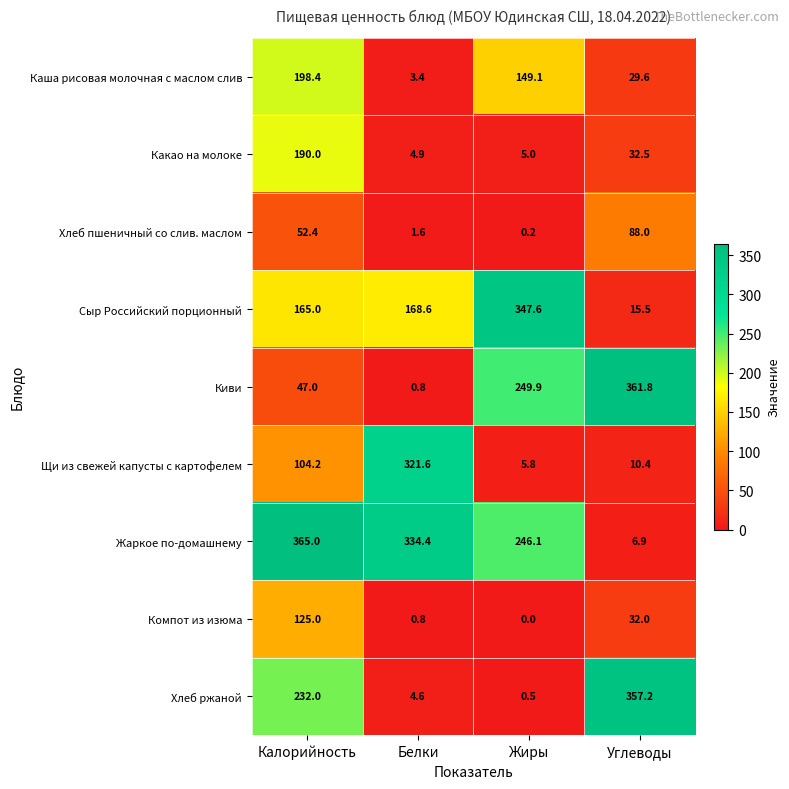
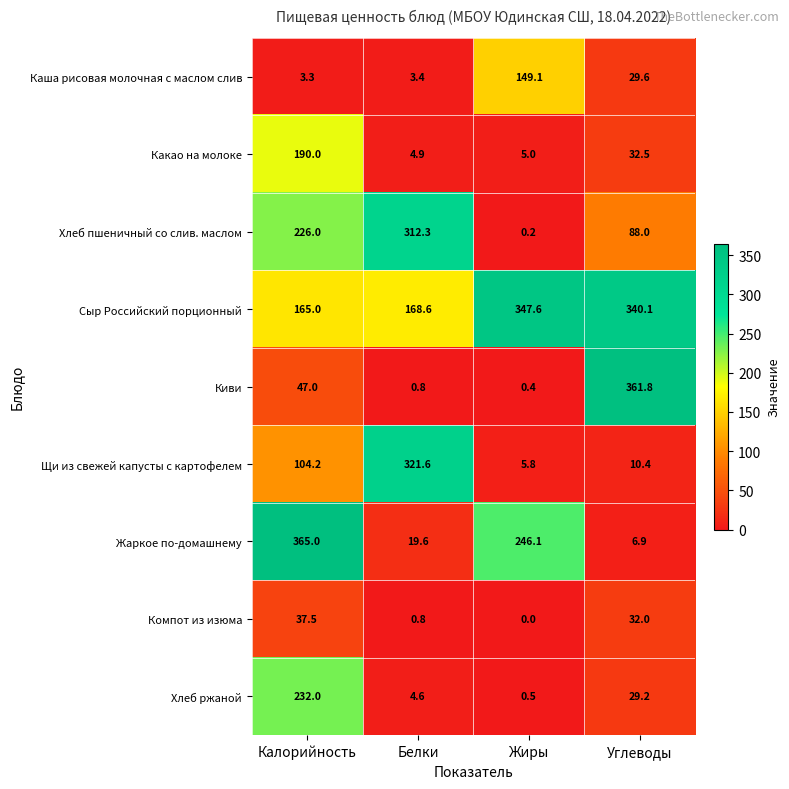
  {
    "Каша рисовая молочная с маслом слив": {
-     "Калорийность": 198.4,
+     "Калорийность": 3.3,
      "Белки": 3.4,
      "Жиры": 149.1,
      "Углеводы": 29.6
    },
    "Какао на молоке": {
      "Калорийность": 190.0,
      "Белки": 4.9,
      "Жиры": 5.0,
      "Углеводы": 32.5
    },
    "Хлеб пшеничный со слив. маслом": {
-     "Калорийность": 52.4,
-     "Белки": 1.6,
+     "Калорийность": 226.0,
+     "Белки": 312.3,
      "Жиры": 0.2,
      "Углеводы": 88.0
    },
    "Сыр Российский порционный": {
      "Калорийность": 165.0,
      "Белки": 168.6,
      "Жиры": 347.6,
-     "Углеводы": 15.5
+     "Углеводы": 340.1
    },
    "Киви": {
      "Калорийность": 47.0,
      "Белки": 0.8,
-     "Жиры": 249.9,
+     "Жиры": 0.4,
      "Углеводы": 361.8
    },
    "Щи из свежей капусты с картофелем": {
      "Калорийность": 104.2,
      "Белки": 321.6,
      "Жиры": 5.8,
      "Углеводы": 10.4
    },
    "Жаркое по-домашнему": {
      "Калорийность": 365.0,
-     "Белки": 334.4,
+     "Белки": 19.6,
      "Жиры": 246.1,
      "Углеводы": 6.9
    },
    "Компот из изюма": {
-     "Калорийность": 125.0,
+     "Калорийность": 37.5,
      "Белки": 0.8,
      "Жиры": 0.0,
      "Углеводы": 32.0
    },
    "Хлеб ржаной": {
      "Калорийность": 232.0,
      "Белки": 4.6,
      "Жиры": 0.5,
-     "Углеводы": 357.2
+     "Углеводы": 29.2
    }
  }
